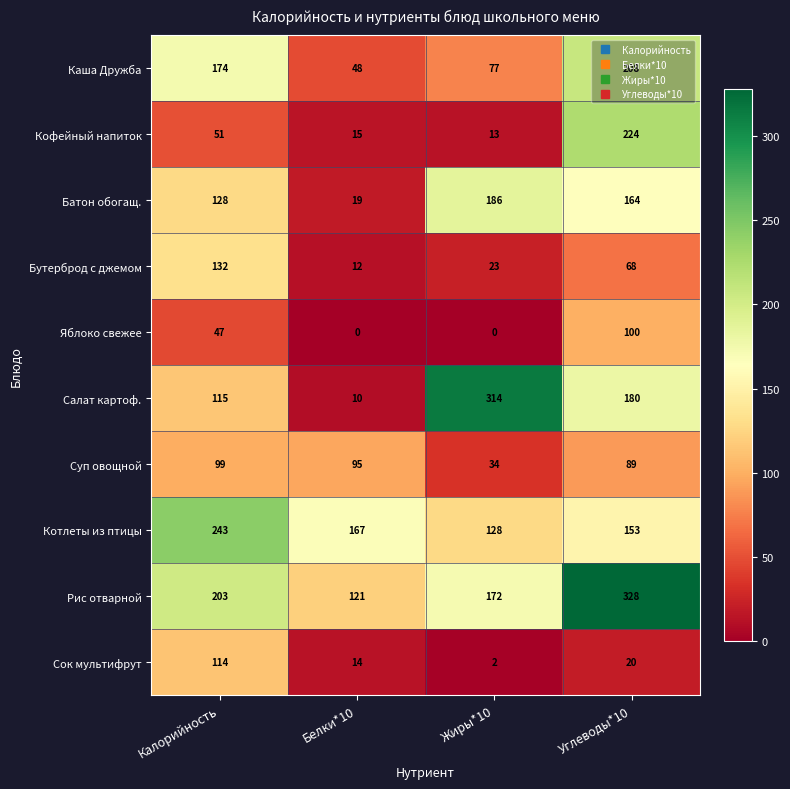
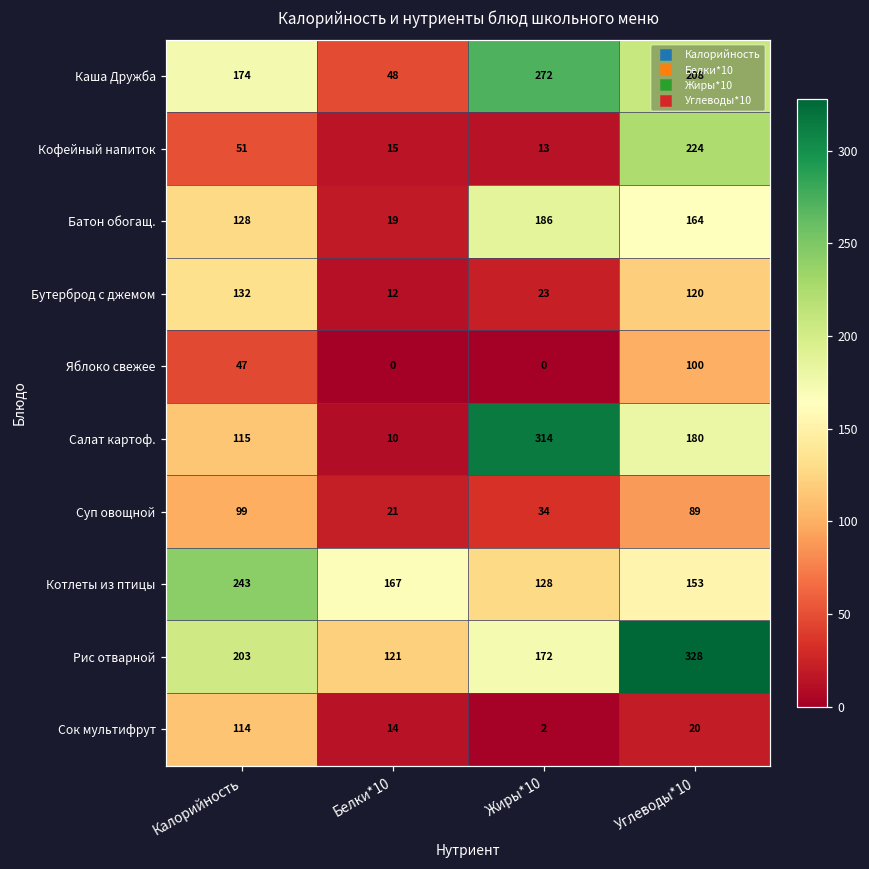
  {
    "Каша Дружба": {
      "Калорийность": 174,
      "Белки*10": 48,
-     "Жиры*10": 77
+     "Жиры*10": 272
    },
    "Кофейный напиток": {
      "Калорийность": 51,
      "Белки*10": 15,
      "Жиры*10": 13,
      "Углеводы*10": 224
    },
    "Батон обогащ.": {
      "Калорийность": 128,
      "Белки*10": 19,
      "Жиры*10": 186,
      "Углеводы*10": 164
    },
    "Бутерброд с джемом": {
      "Калорийность": 132,
      "Белки*10": 12,
      "Жиры*10": 23,
-     "Углеводы*10": 68
+     "Углеводы*10": 120
    },
    "Яблоко свежее": {
      "Калорийность": 47,
      "Белки*10": 0,
      "Жиры*10": 0,
      "Углеводы*10": 100
    },
    "Салат картоф.": {
      "Калорийность": 115,
      "Белки*10": 10,
      "Жиры*10": 314,
      "Углеводы*10": 180
    },
    "Суп овощной": {
      "Калорийность": 99,
-     "Белки*10": 95,
+     "Белки*10": 21,
      "Жиры*10": 34,
      "Углеводы*10": 89
    },
    "Котлеты из птицы": {
      "Калорийность": 243,
      "Белки*10": 167,
      "Жиры*10": 128,
      "Углеводы*10": 153
    },
    "Рис отварной": {
      "Калорийность": 203,
      "Белки*10": 121,
      "Жиры*10": 172,
      "Углеводы*10": 328
    },
    "Сок мультифрут": {
      "Калорийность": 114,
      "Белки*10": 14,
      "Жиры*10": 2,
      "Углеводы*10": 20
    }
  }
